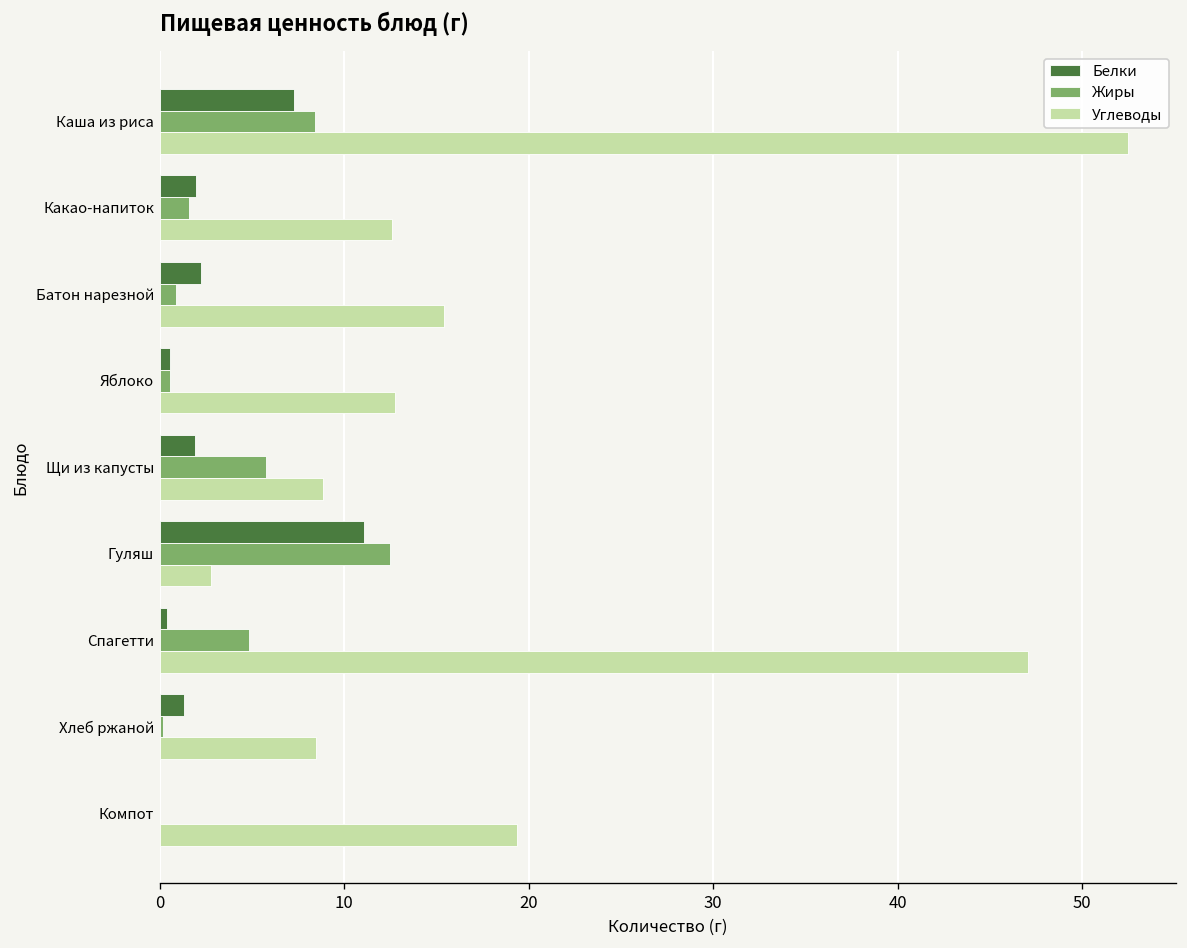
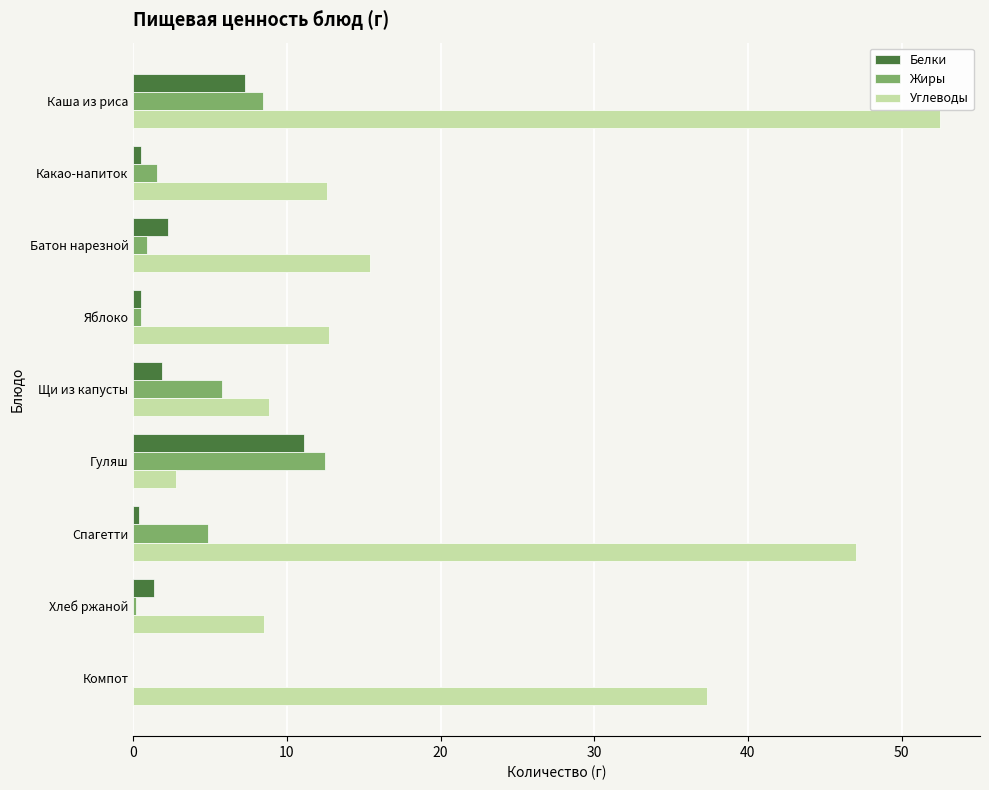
  {
    "Белки": {
      "Каша из риса": 7.3,
-     "Какао-напиток": 2.0,
+     "Какао-напиток": 0.5,
      "Батон нарезной": 2.3,
      "Яблоко": 0.5,
      "Щи из капусты": 1.9,
      "Гуляш": 11.1,
      "Спагетти": 0.4,
      "Хлеб ржаной": 1.3,
      "Компот": 0.0
    },
    "Жиры": {
      "Каша из риса": 8.4,
      "Какао-напиток": 1.6,
      "Батон нарезной": 0.9,
      "Яблоко": 0.5,
      "Щи из капусты": 5.8,
      "Гуляш": 12.5,
      "Спагетти": 4.8,
      "Хлеб ржаной": 0.2,
      "Компот": 0.0
    },
    "Углеводы": {
      "Каша из риса": 52.5,
      "Какао-напиток": 12.6,
      "Батон нарезной": 15.4,
      "Яблоко": 12.7,
      "Щи из капусты": 8.9,
      "Гуляш": 2.8,
      "Спагетти": 47.1,
      "Хлеб ржаной": 8.5,
-     "Компот": 19.4
+     "Компот": 37.4
    }
  }
